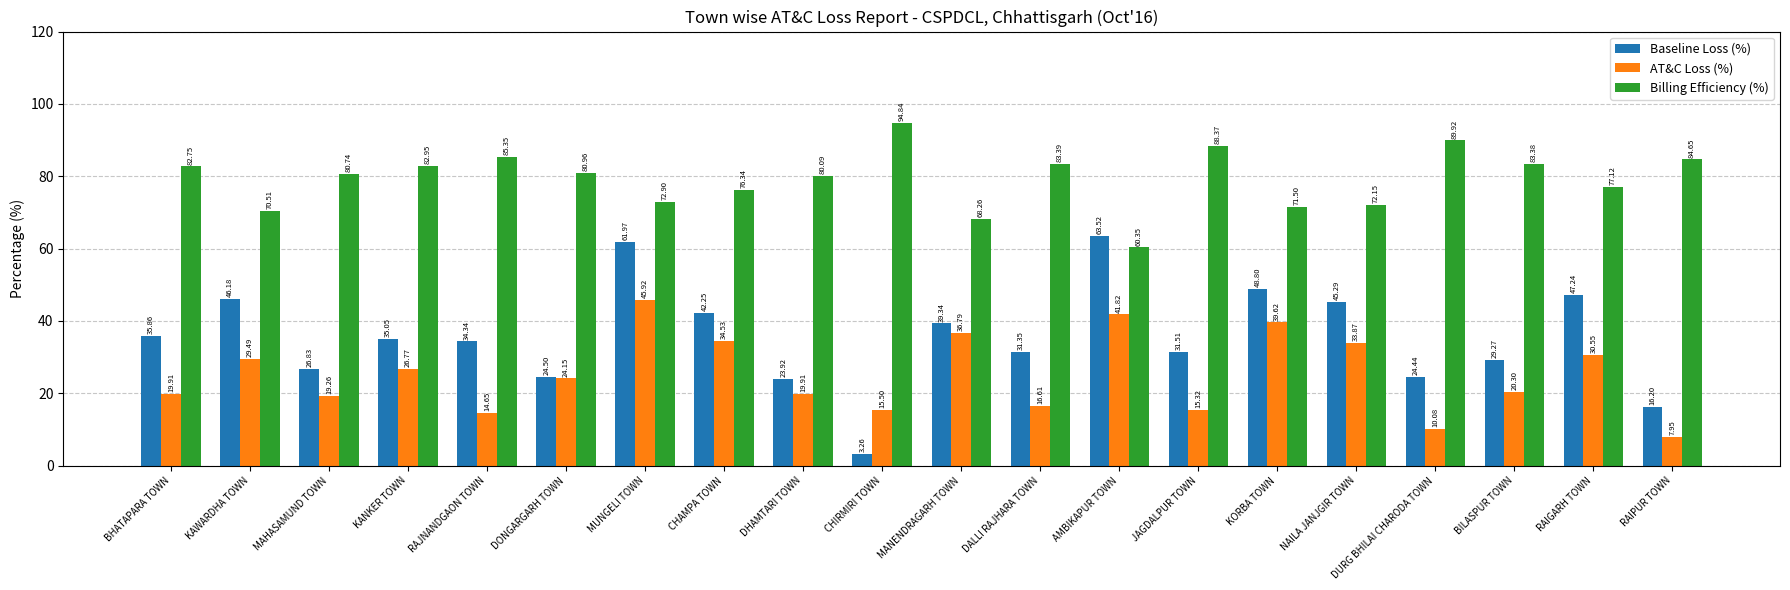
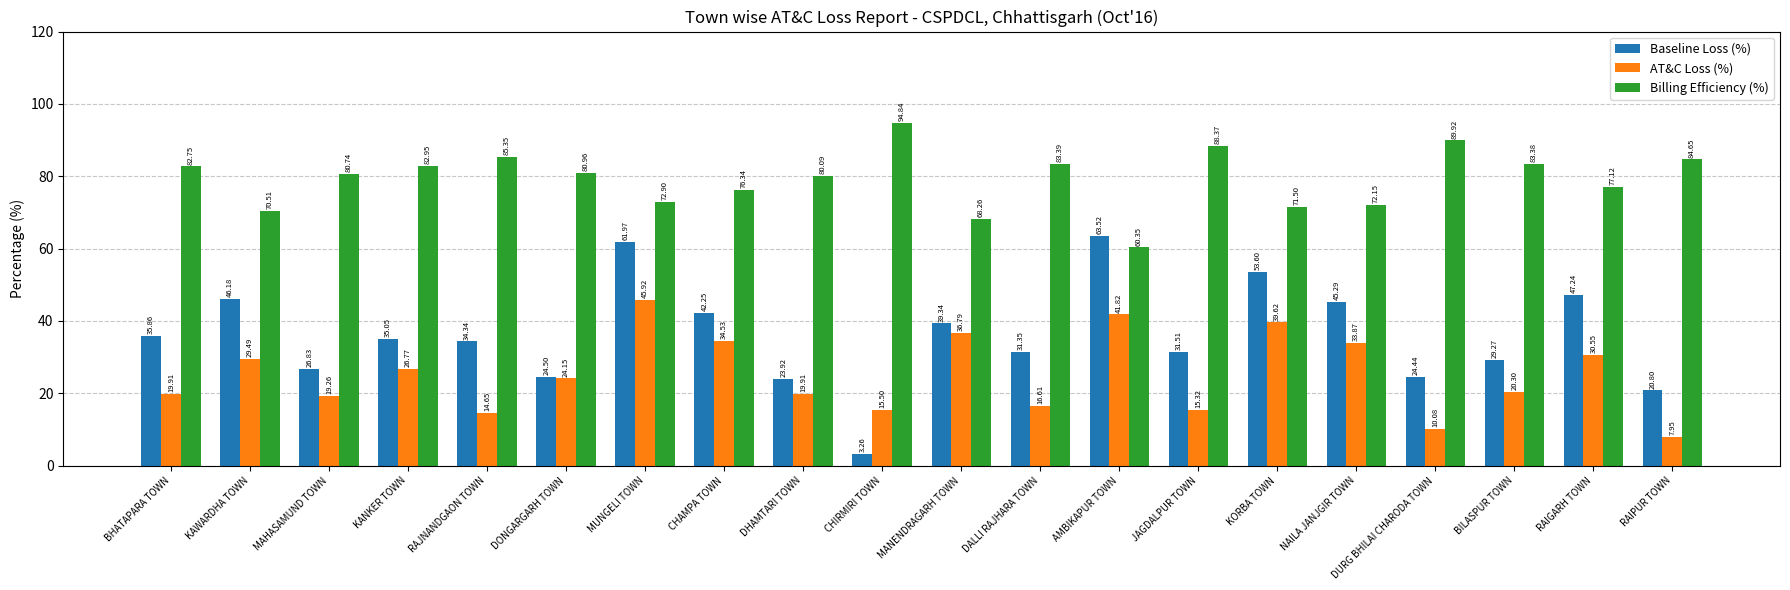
  {
    "Baseline Loss (%)": {
      "BHATAPARA TOWN": 35.86,
      "KAWARDHA TOWN": 46.18,
      "MAHASAMUND TOWN": 26.83,
      "KANKER TOWN": 35.05,
      "RAJNANDGAON TOWN": 34.34,
      "DONGARGARH TOWN": 24.50,
      "MUNGELI TOWN": 61.97,
      "CHAMPA TOWN": 42.25,
      "DHAMTARI TOWN": 23.92,
      "CHIRMIRI TOWN": 3.26,
      "MANENDRAGARH TOWN": 39.34,
      "DALLI RAJHARA TOWN": 31.35,
      "AMBIKAPUR TOWN": 63.52,
      "JAGDALPUR TOWN": 31.51,
-     "KORBA TOWN": 48.80,
+     "KORBA TOWN": 53.60,
      "NAILA JANJGIR TOWN": 45.29,
      "DURG BHILAI CHARODA TOWN": 24.44,
      "BILASPUR TOWN": 29.27,
      "RAIGARH TOWN": 47.24,
-     "RAIPUR TOWN": 16.20
+     "RAIPUR TOWN": 20.80
    },
    "AT&C Loss (%)": {
      "BHATAPARA TOWN": 19.91,
      "KAWARDHA TOWN": 29.49,
      "MAHASAMUND TOWN": 19.26,
      "KANKER TOWN": 26.77,
      "RAJNANDGAON TOWN": 14.65,
      "DONGARGARH TOWN": 24.15,
      "MUNGELI TOWN": 45.92,
      "CHAMPA TOWN": 34.53,
      "DHAMTARI TOWN": 19.91,
      "CHIRMIRI TOWN": 15.50,
      "MANENDRAGARH TOWN": 36.79,
      "DALLI RAJHARA TOWN": 16.61,
      "AMBIKAPUR TOWN": 41.82,
      "JAGDALPUR TOWN": 15.32,
      "KORBA TOWN": 39.62,
      "NAILA JANJGIR TOWN": 33.87,
      "DURG BHILAI CHARODA TOWN": 10.08,
      "BILASPUR TOWN": 20.30,
      "RAIGARH TOWN": 30.55,
      "RAIPUR TOWN": 7.95
    },
    "Billing Efficiency (%)": {
      "BHATAPARA TOWN": 82.75,
      "KAWARDHA TOWN": 70.51,
      "MAHASAMUND TOWN": 80.74,
      "KANKER TOWN": 82.95,
      "RAJNANDGAON TOWN": 85.35,
      "DONGARGARH TOWN": 80.96,
      "MUNGELI TOWN": 72.90,
      "CHAMPA TOWN": 76.34,
      "DHAMTARI TOWN": 80.09,
      "CHIRMIRI TOWN": 94.84,
      "MANENDRAGARH TOWN": 68.26,
      "DALLI RAJHARA TOWN": 83.39,
      "AMBIKAPUR TOWN": 60.35,
      "JAGDALPUR TOWN": 88.37,
      "KORBA TOWN": 71.50,
      "NAILA JANJGIR TOWN": 72.15,
      "DURG BHILAI CHARODA TOWN": 89.92,
      "BILASPUR TOWN": 83.38,
      "RAIGARH TOWN": 77.12,
      "RAIPUR TOWN": 84.65
    }
  }
